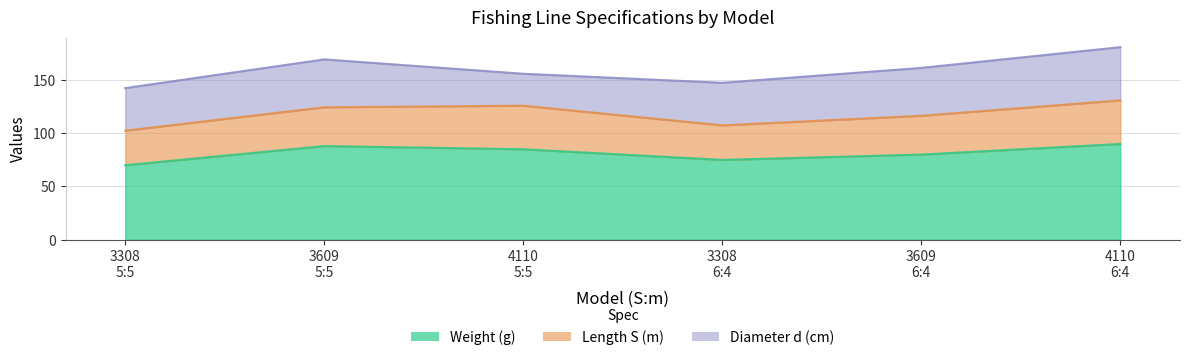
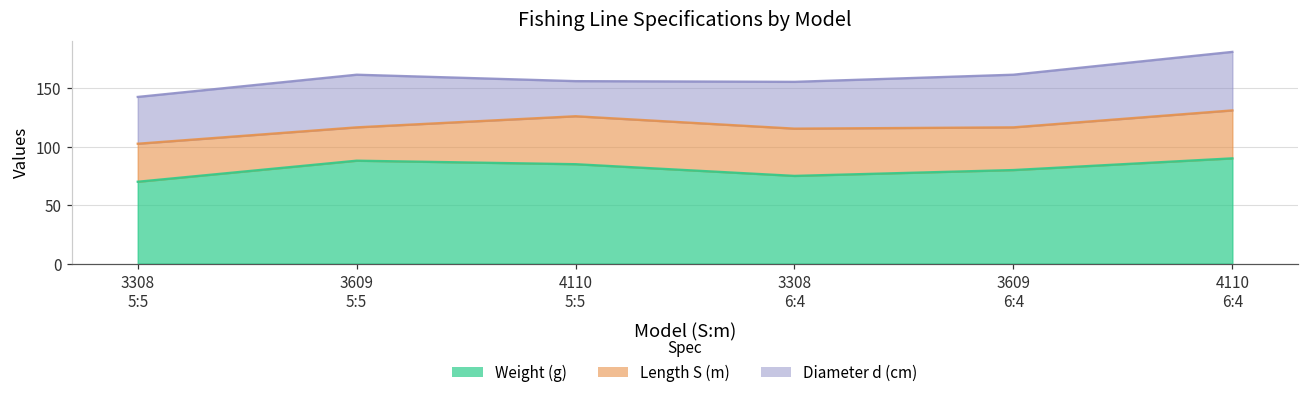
  {
    "Weight (g)": {
      "3308 5:5": 70,
      "3609 5:5": 88,
      "4110 5:5": 85,
      "3308 6:4": 75,
      "3609 6:4": 80,
      "4110 6:4": 90
    },
    "Length S (m)": {
      "3308 5:5": 33,
-     "3609 5:5": 37,
+     "3609 5:5": 29,
      "4110 5:5": 41,
-     "3308 6:4": 33,
+     "3308 6:4": 40,
      "3609 6:4": 37,
      "4110 6:4": 41
    },
    "Diameter d (cm)": {
      "3308 5:5": 40,
      "3609 5:5": 45,
      "4110 5:5": 30,
      "3308 6:4": 40,
      "3609 6:4": 45,
      "4110 6:4": 50
    }
  }
